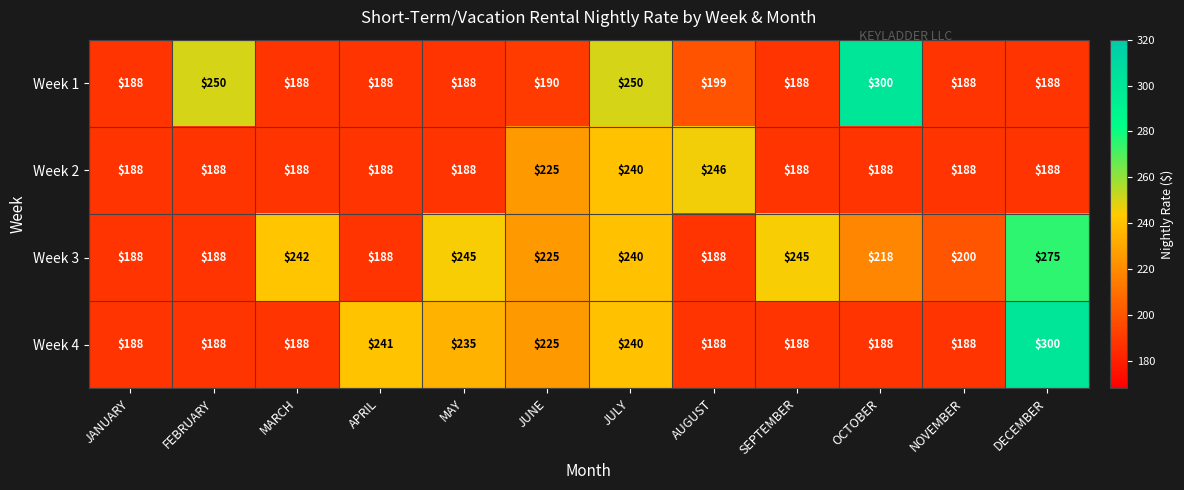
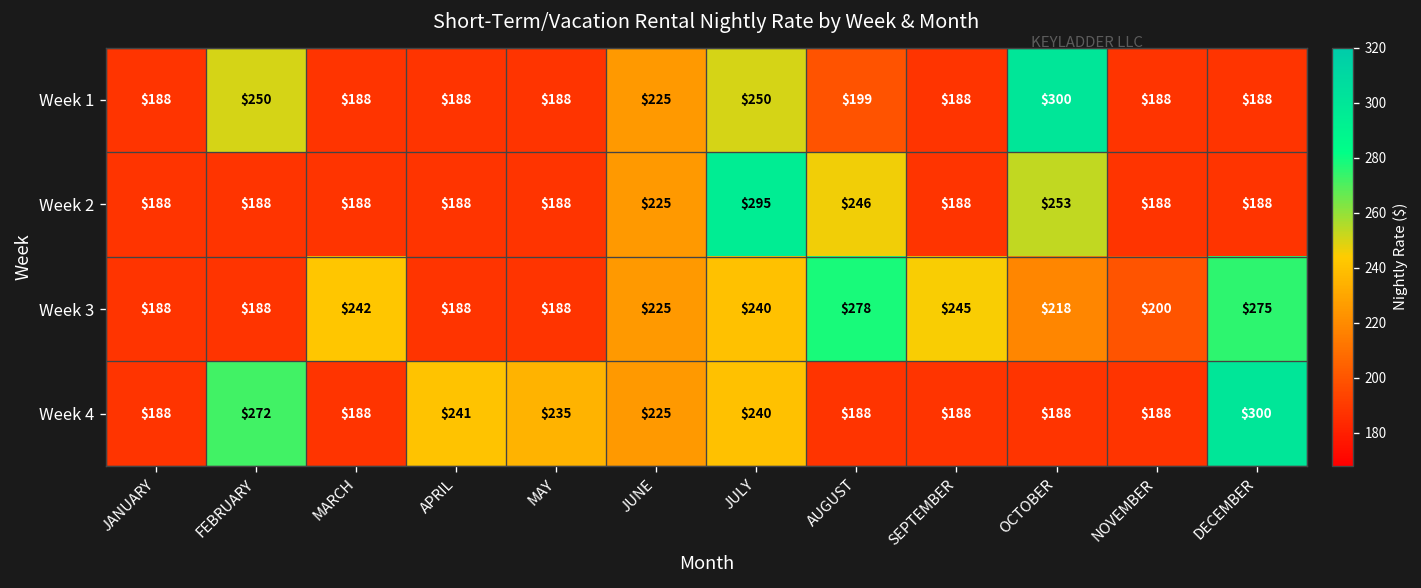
  {
    "Week 1": {
      "JANUARY": "$188",
      "FEBRUARY": "$250",
      "MARCH": "$188",
      "APRIL": "$188",
      "MAY": "$188",
-     "JUNE": "$190",
+     "JUNE": "$225",
      "JULY": "$250",
      "AUGUST": "$199",
      "SEPTEMBER": "$188",
      "OCTOBER": "$300",
      "NOVEMBER": "$188",
      "DECEMBER": "$188"
    },
    "Week 2": {
      "JANUARY": "$188",
      "FEBRUARY": "$188",
      "MARCH": "$188",
      "APRIL": "$188",
      "MAY": "$188",
      "JUNE": "$225",
-     "JULY": "$240",
+     "JULY": "$295",
      "AUGUST": "$246",
      "SEPTEMBER": "$188",
-     "OCTOBER": "$188",
+     "OCTOBER": "$253",
      "NOVEMBER": "$188",
      "DECEMBER": "$188"
    },
    "Week 3": {
      "JANUARY": "$188",
      "FEBRUARY": "$188",
      "MARCH": "$242",
      "APRIL": "$188",
-     "MAY": "$245",
+     "MAY": "$188",
      "JUNE": "$225",
      "JULY": "$240",
-     "AUGUST": "$188",
+     "AUGUST": "$278",
      "SEPTEMBER": "$245",
      "OCTOBER": "$218",
      "NOVEMBER": "$200",
      "DECEMBER": "$275"
    },
    "Week 4": {
      "JANUARY": "$188",
-     "FEBRUARY": "$188",
+     "FEBRUARY": "$272",
      "MARCH": "$188",
      "APRIL": "$241",
      "MAY": "$235",
      "JUNE": "$225",
      "JULY": "$240",
      "AUGUST": "$188",
      "SEPTEMBER": "$188",
      "OCTOBER": "$188",
      "NOVEMBER": "$188",
      "DECEMBER": "$300"
    }
  }
